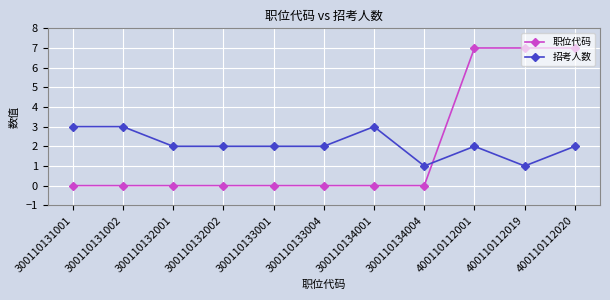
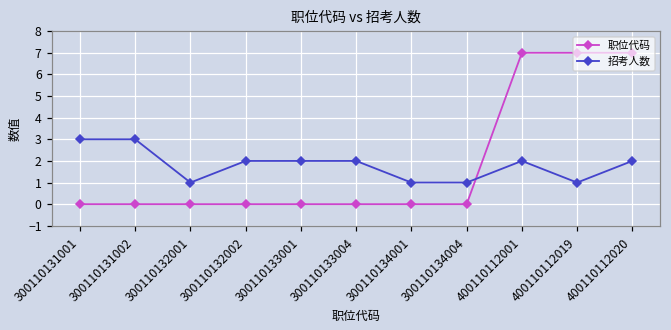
  {
    "职位代码": {
      "300110131001": 0,
      "300110131002": 0,
      "300110132001": 0,
      "300110132002": 0,
      "300110133001": 0,
      "300110133004": 0,
      "300110134001": 0,
      "300110134004": 0,
      "400110112001": 7
    },
    "招考人数": {
      "300110131001": 3,
      "300110131002": 3,
-     "300110132001": 2,
+     "300110132001": 1,
      "300110132002": 2,
      "300110133001": 2,
      "300110133004": 2,
-     "300110134001": 3,
+     "300110134001": 1,
      "300110134004": 1,
      "400110112001": 2,
      "400110112019": 1,
      "400110112020": 2
    }
  }
